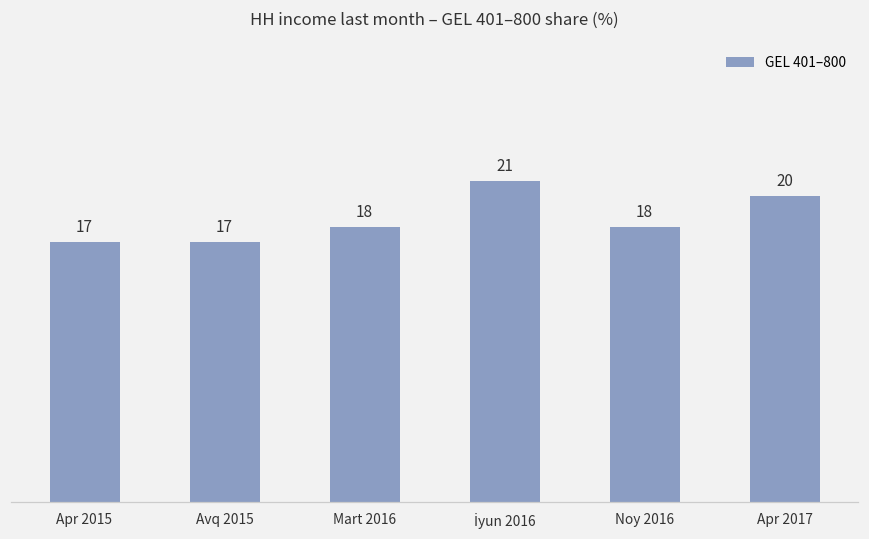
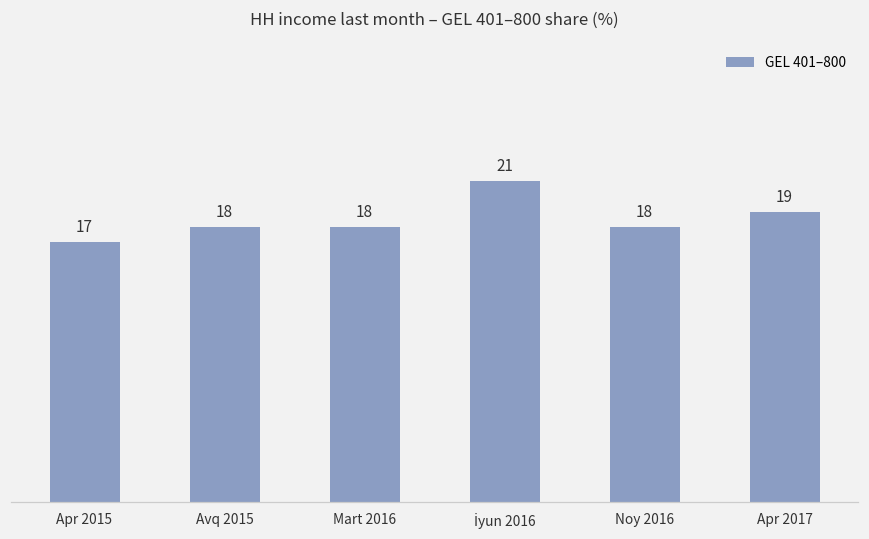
  {
    "Apr 2015": 17,
-   "Avq 2015": 17,
+   "Avq 2015": 18,
    "Mart 2016": 18,
    "İyun 2016": 21,
    "Noy 2016": 18,
-   "Apr 2017": 20
+   "Apr 2017": 19
  }
